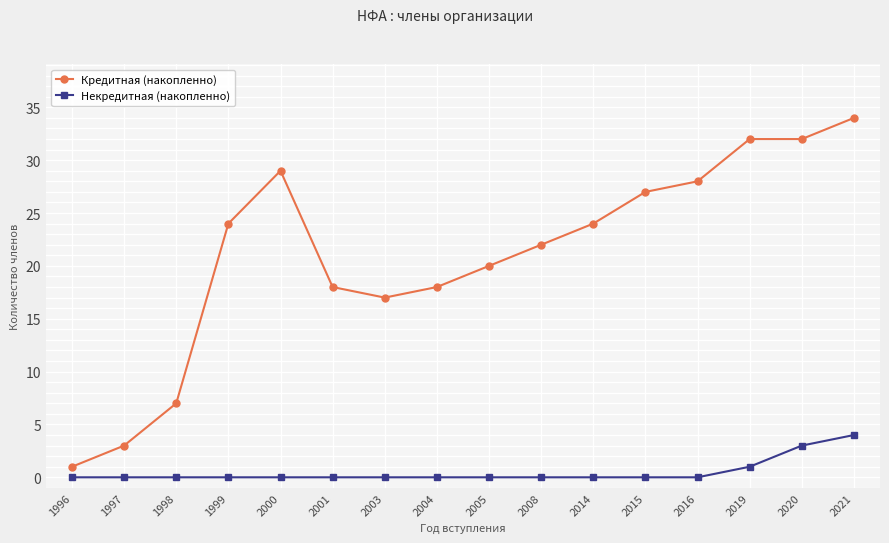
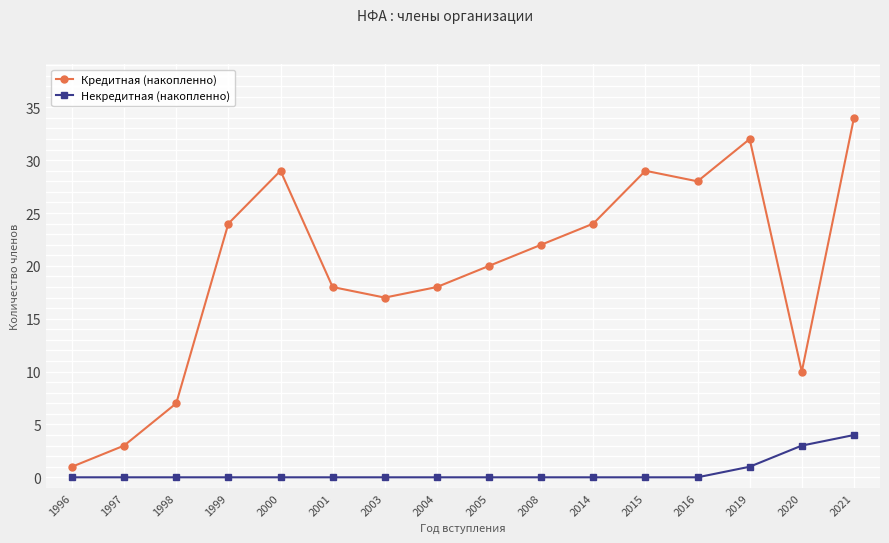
  {
    "Кредитная (накопленно)": {
      "1996": 1,
      "1997": 3,
      "1998": 7,
      "1999": 24,
      "2000": 29,
      "2001": 18,
      "2003": 17,
      "2004": 18,
      "2005": 20,
      "2008": 22,
      "2014": 24,
-     "2015": 27,
+     "2015": 29,
      "2016": 28,
      "2019": 32,
-     "2020": 32,
+     "2020": 10,
      "2021": 34
    },
    "Некредитная (накопленно)": {
      "1996": 0,
      "1997": 0,
      "1998": 0,
      "1999": 0,
      "2000": 0,
      "2001": 0,
      "2003": 0,
      "2004": 0,
      "2005": 0,
      "2008": 0,
      "2014": 0,
      "2015": 0,
      "2016": 0,
      "2019": 1,
      "2020": 3,
      "2021": 4
    }
  }
